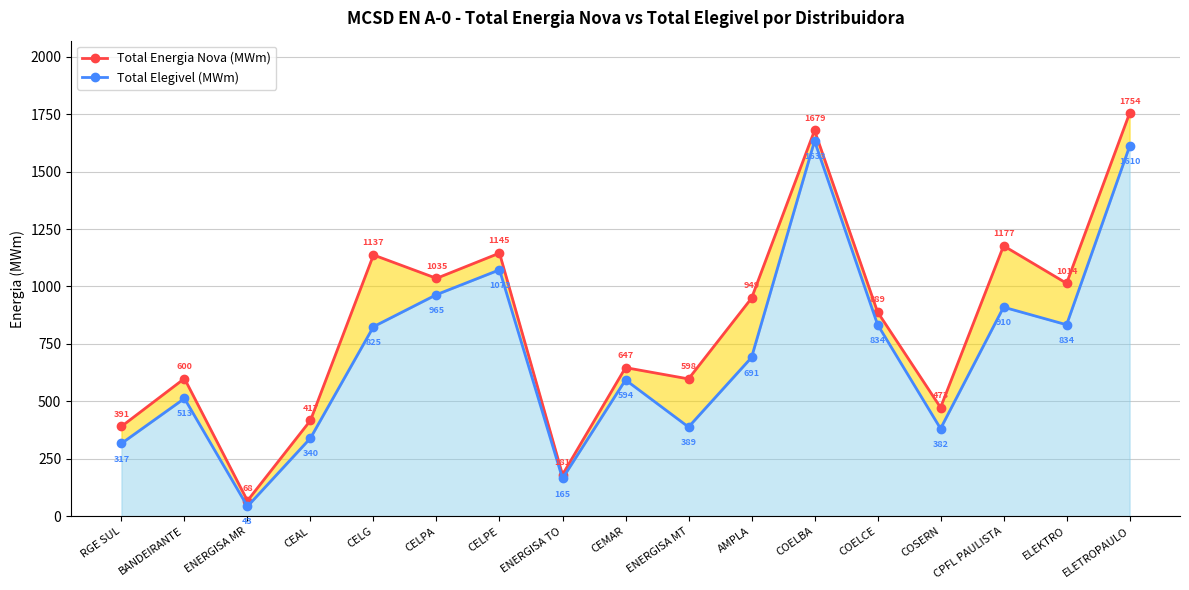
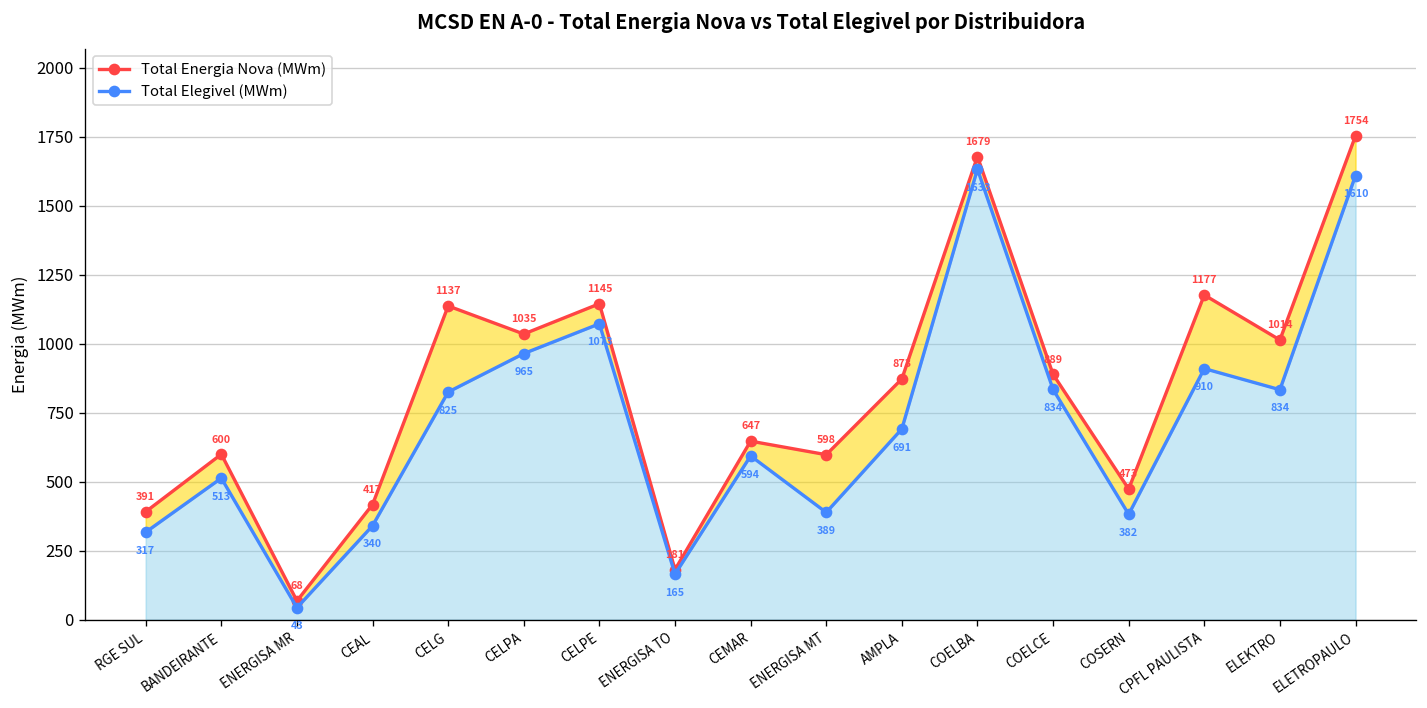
  {
    "Total Energia Nova (MWm)": {
      "RGE SUL": 391,
      "BANDEIRANTE": 600,
      "ENERGISA MR": 68,
      "CEAL": 417,
      "CELG": 1137,
      "CELPA": 1035,
      "CELPE": 1145,
      "ENERGISA TO": 181,
      "CEMAR": 647,
      "ENERGISA MT": 598,
-     "AMPLA": 949,
+     "AMPLA": 873,
      "COELBA": 1679,
      "COELCE": 889,
      "COSERN": 473,
      "CPFL PAULISTA": 1177,
      "ELEKTRO": 1014,
      "ELETROPAULO": 1754
    },
    "Total Elegivel (MWm)": {
      "RGE SUL": 317,
      "BANDEIRANTE": 513,
      "ENERGISA MR": 43,
      "CEAL": 340,
      "CELG": 825,
      "CELPA": 965,
      "CELPE": 1073,
      "ENERGISA TO": 165,
      "CEMAR": 594,
      "ENERGISA MT": 389,
      "AMPLA": 691,
      "COELBA": 1633,
      "COELCE": 834,
      "COSERN": 382,
      "CPFL PAULISTA": 910,
      "ELEKTRO": 834,
      "ELETROPAULO": 1610
    }
  }
